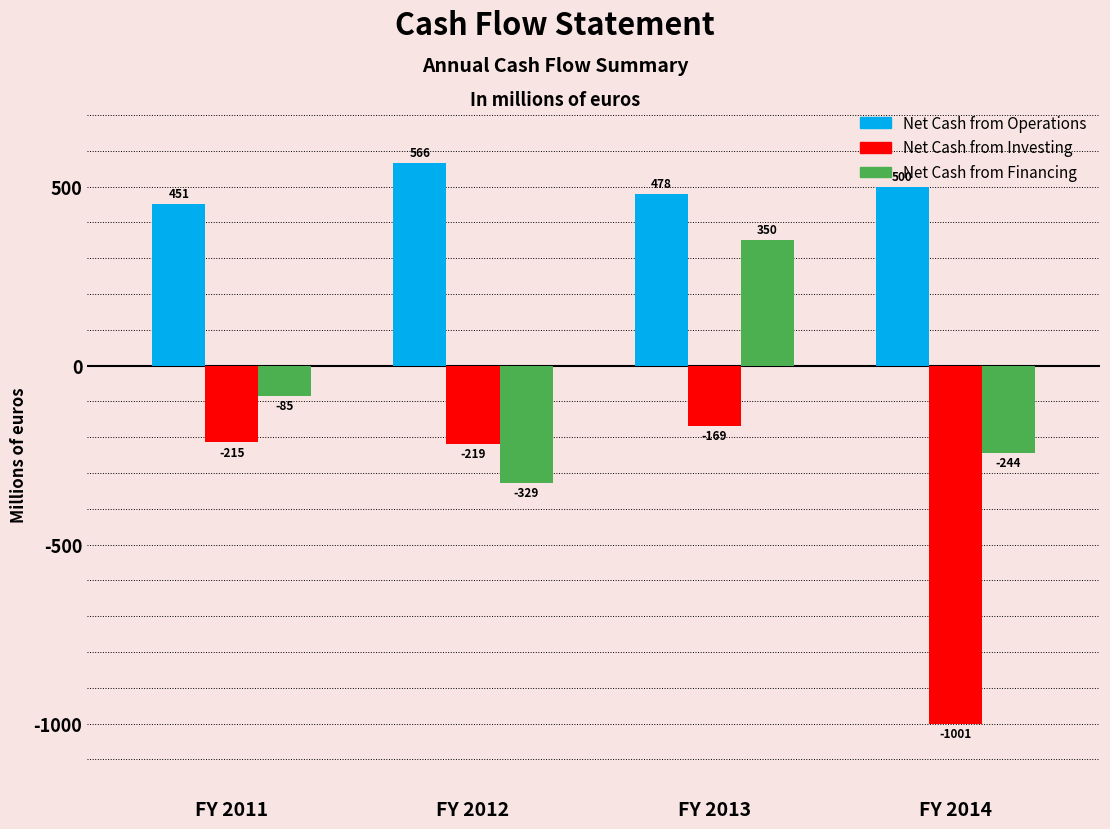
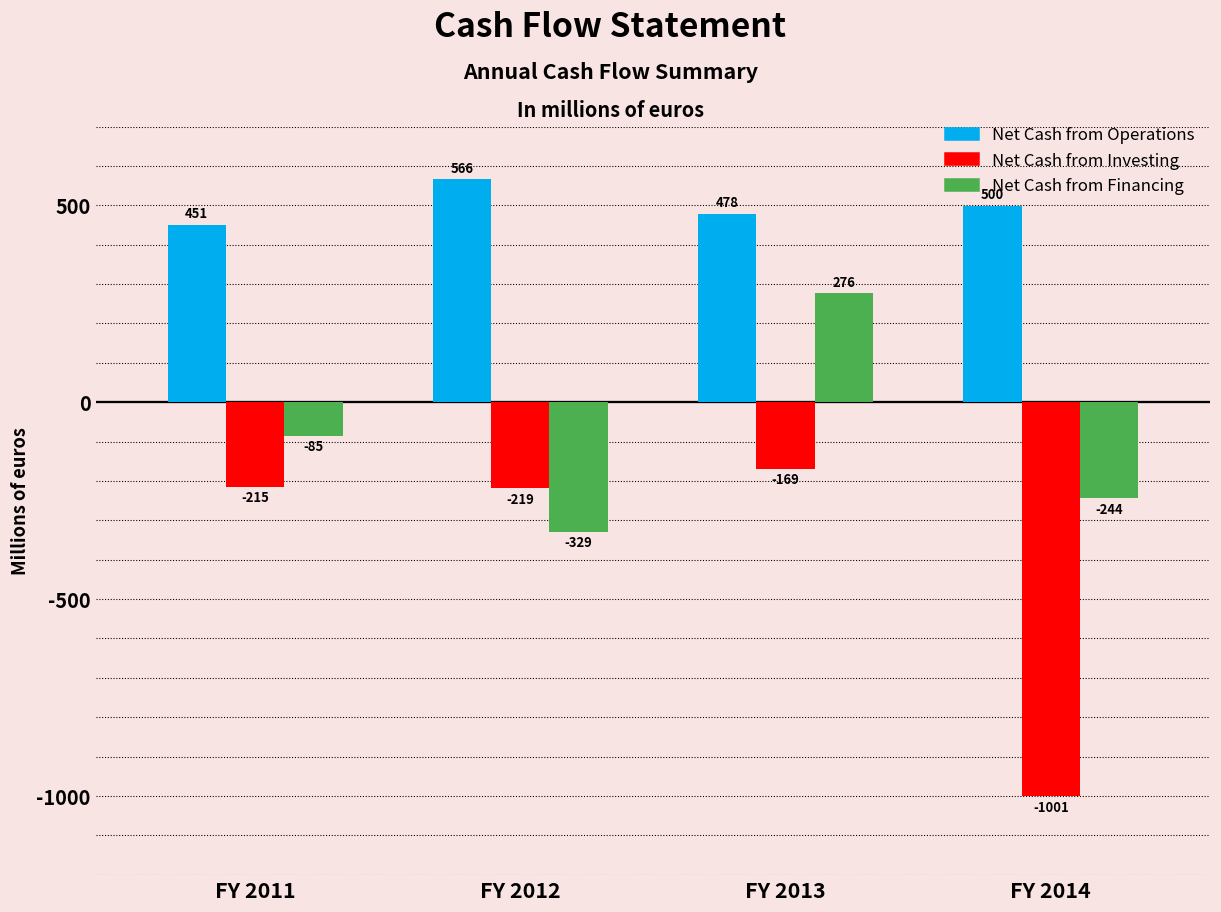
  {
    "Net Cash from Operations": {
      "FY 2011": 451,
      "FY 2012": 566,
      "FY 2013": 478,
      "FY 2014": 500
    },
    "Net Cash from Investing": {
      "FY 2011": -215,
      "FY 2012": -219,
      "FY 2013": -169,
      "FY 2014": -1001
    },
    "Net Cash from Financing": {
      "FY 2011": -85,
      "FY 2012": -329,
-     "FY 2013": 350,
+     "FY 2013": 276,
      "FY 2014": -244
    }
  }
